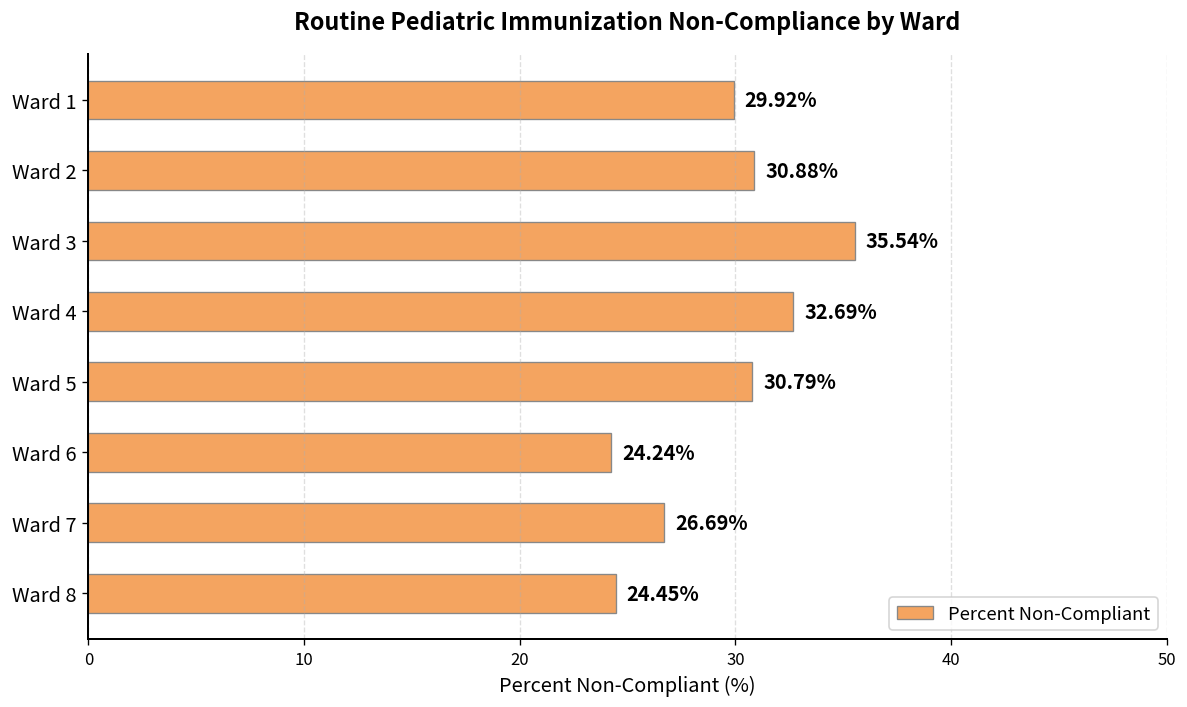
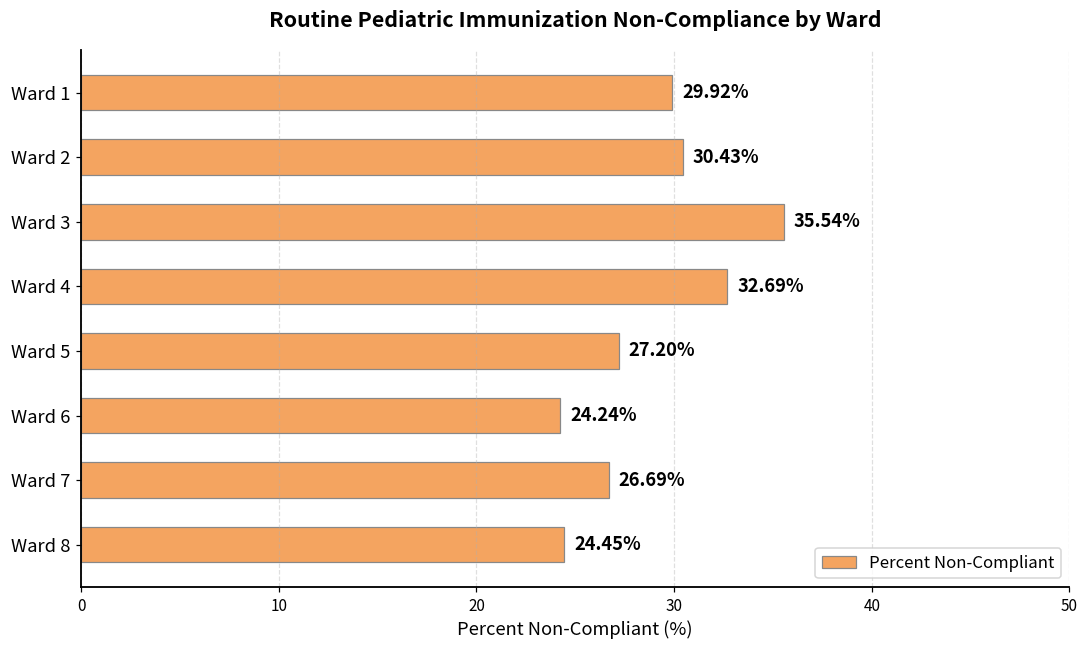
  {
    "Ward 1": "29.92%",
-   "Ward 2": "30.88%",
+   "Ward 2": "30.43%",
    "Ward 3": "35.54%",
    "Ward 4": "32.69%",
-   "Ward 5": "30.79%",
+   "Ward 5": "27.20%",
    "Ward 6": "24.24%",
    "Ward 7": "26.69%",
    "Ward 8": "24.45%"
  }
